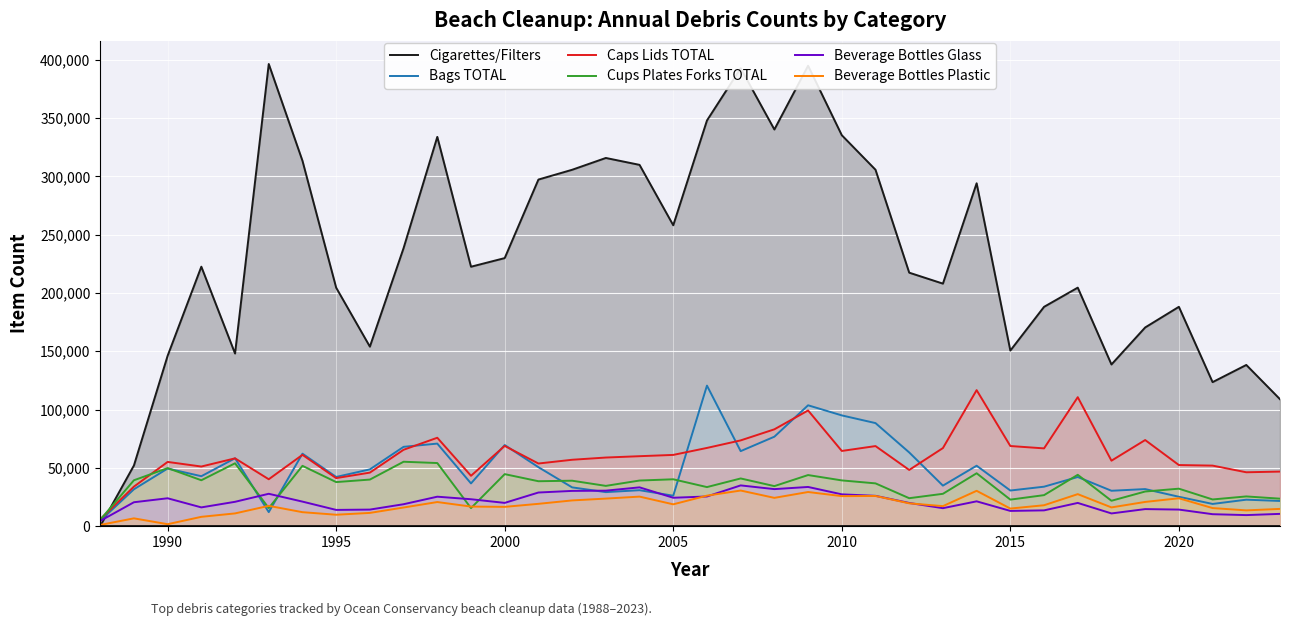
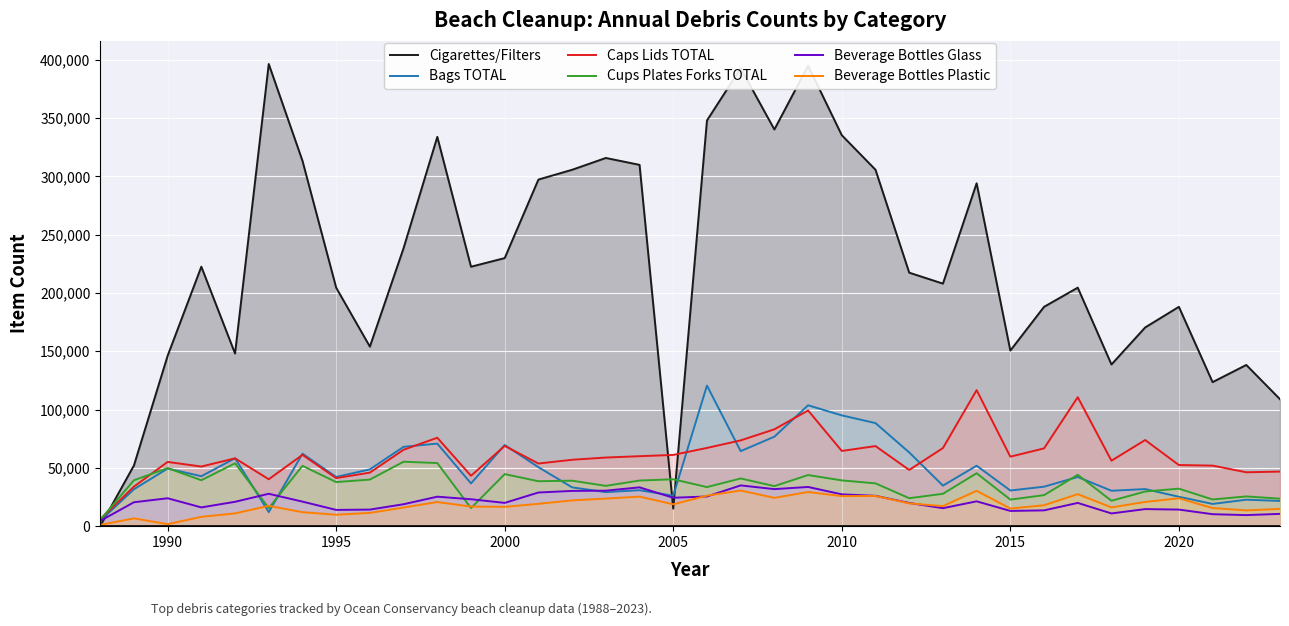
  {
    "Cigarettes/Filters": {
      "1990": "146,000",
      "1995": "205,000",
      "2000": "230,000",
-     "2005": "258,000",
+     "2005": "15,000",
      "2010": "335,000",
      "2015": "151,000",
      "2020": "188,000"
    },
    "Bags TOTAL": {
      "2010": "95,000",
      "2015": "31,000"
    },
    "Caps Lids TOTAL": {
      "1990": "55,000",
      "2005": "61,000",
      "2010": "65,000",
-     "2015": "69,000",
+     "2015": "60,000",
      "2020": "52,000"
    },
    "Cups Plates Forks TOTAL": {
      "1995": "38,000",
      "2000": "45,000",
      "2005": "40,000",
      "2010": "39,000",
      "2015": "23,000",
      "2020": "32,000"
    },
    "Beverage Bottles Glass": {
      "1990": "24,000",
      "1995": "14,000",
      "2000": "20,000",
      "2020": "14,000"
    },
    "Beverage Bottles Plastic": {
      "1990": "2,000",
      "1995": "10,000",
      "2000": "17,000",
      "2005": "19,000"
    }
  }
